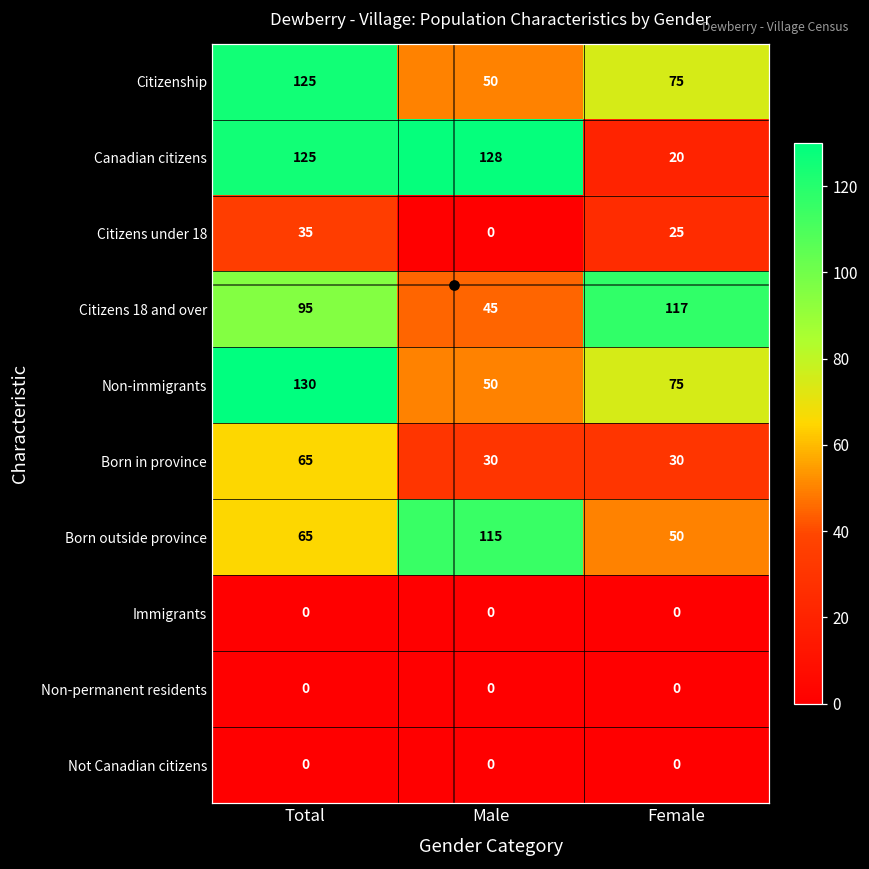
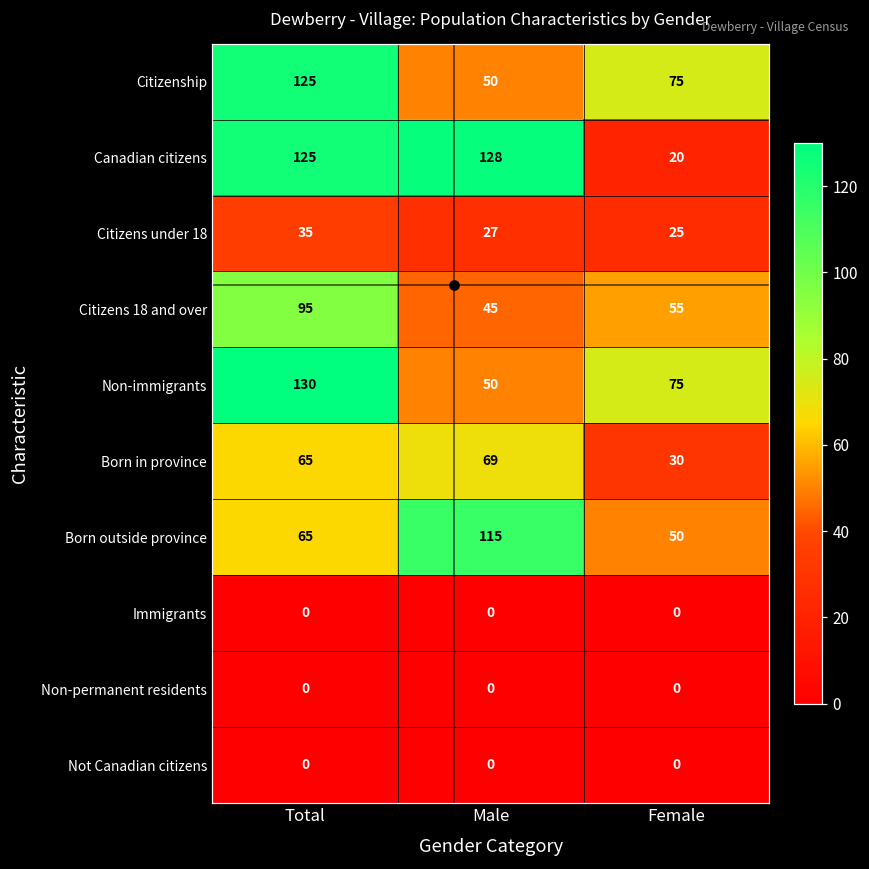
  {
    "Citizenship": {
      "Total": 125,
      "Male": 50,
      "Female": 75
    },
    "Canadian citizens": {
      "Total": 125,
      "Male": 128,
      "Female": 20
    },
    "Citizens under 18": {
      "Total": 35,
-     "Male": 0,
+     "Male": 27,
      "Female": 25
    },
    "Citizens 18 and over": {
      "Total": 95,
      "Male": 45,
-     "Female": 117
+     "Female": 55
    },
    "Non-immigrants": {
      "Total": 130,
      "Male": 50,
      "Female": 75
    },
    "Born in province": {
      "Total": 65,
-     "Male": 30,
+     "Male": 69,
      "Female": 30
    },
    "Born outside province": {
      "Total": 65,
      "Male": 115,
      "Female": 50
    },
    "Immigrants": {
      "Total": 0,
      "Male": 0,
      "Female": 0
    },
    "Non-permanent residents": {
      "Total": 0,
      "Male": 0,
      "Female": 0
    },
    "Not Canadian citizens": {
      "Total": 0,
      "Male": 0,
      "Female": 0
    }
  }
